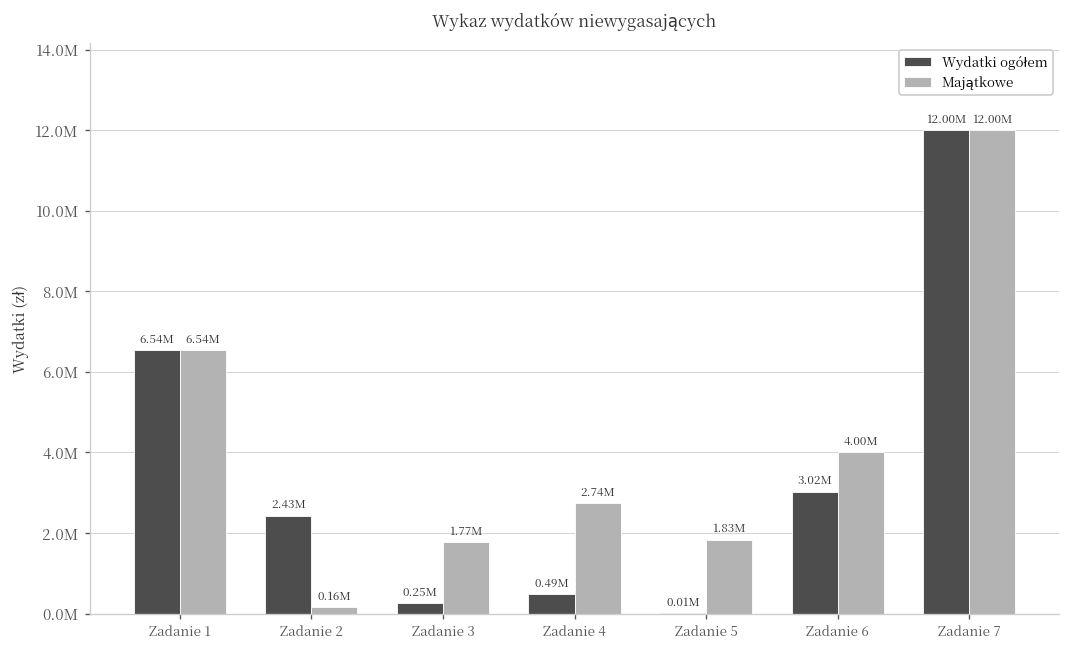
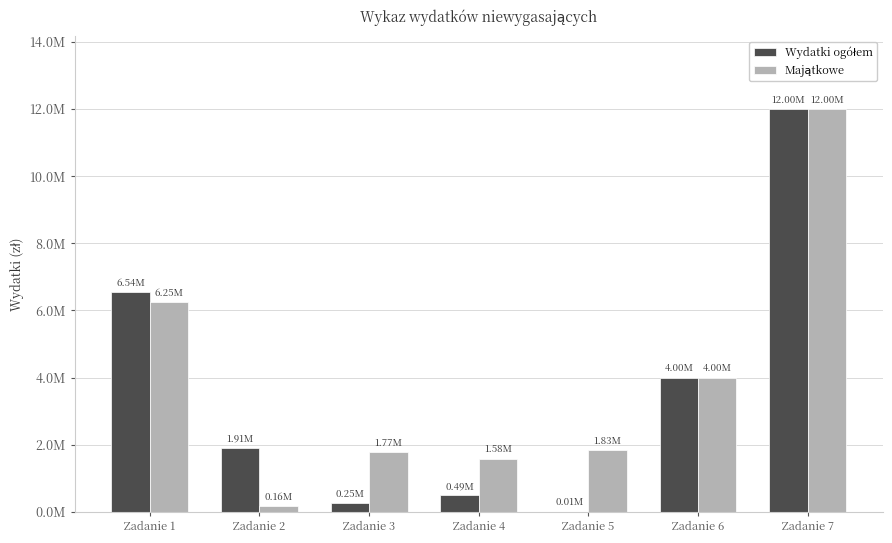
  {
    "Wydatki ogółem": {
      "Zadanie 1": "6.54M",
-     "Zadanie 2": "2.43M",
+     "Zadanie 2": "1.91M",
      "Zadanie 3": "0.25M",
      "Zadanie 4": "0.49M",
      "Zadanie 5": "0.01M",
-     "Zadanie 6": "3.02M",
+     "Zadanie 6": "4.00M",
      "Zadanie 7": "12.00M"
    },
    "Majątkowe": {
-     "Zadanie 1": "6.54M",
+     "Zadanie 1": "6.25M",
      "Zadanie 2": "0.16M",
      "Zadanie 3": "1.77M",
-     "Zadanie 4": "2.74M",
+     "Zadanie 4": "1.58M",
      "Zadanie 5": "1.83M",
      "Zadanie 6": "4.00M",
      "Zadanie 7": "12.00M"
    }
  }
